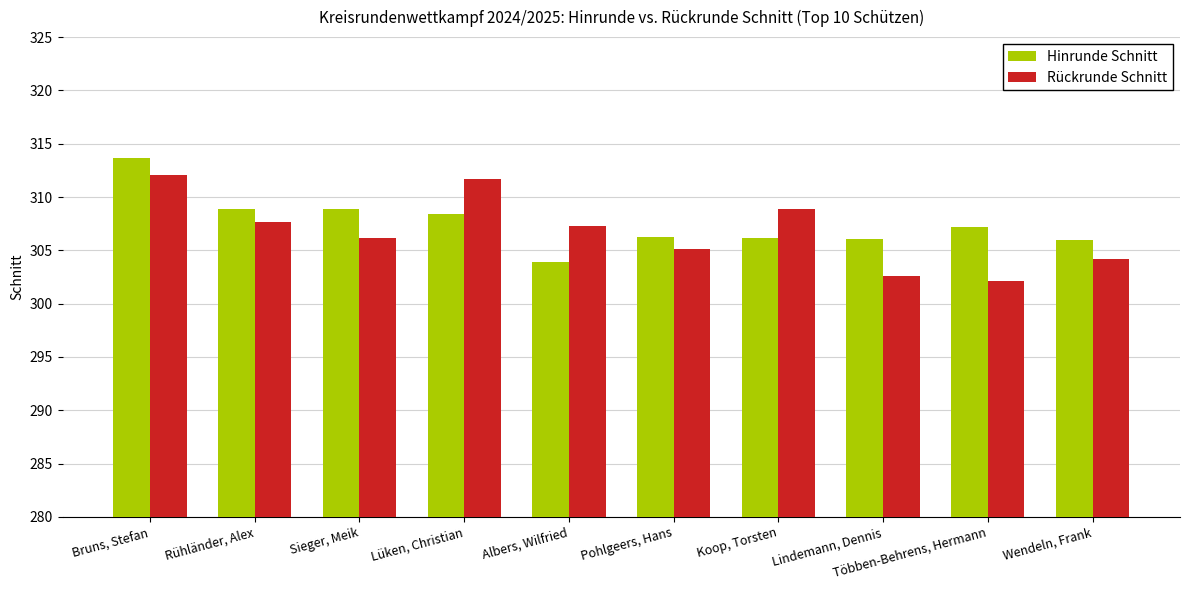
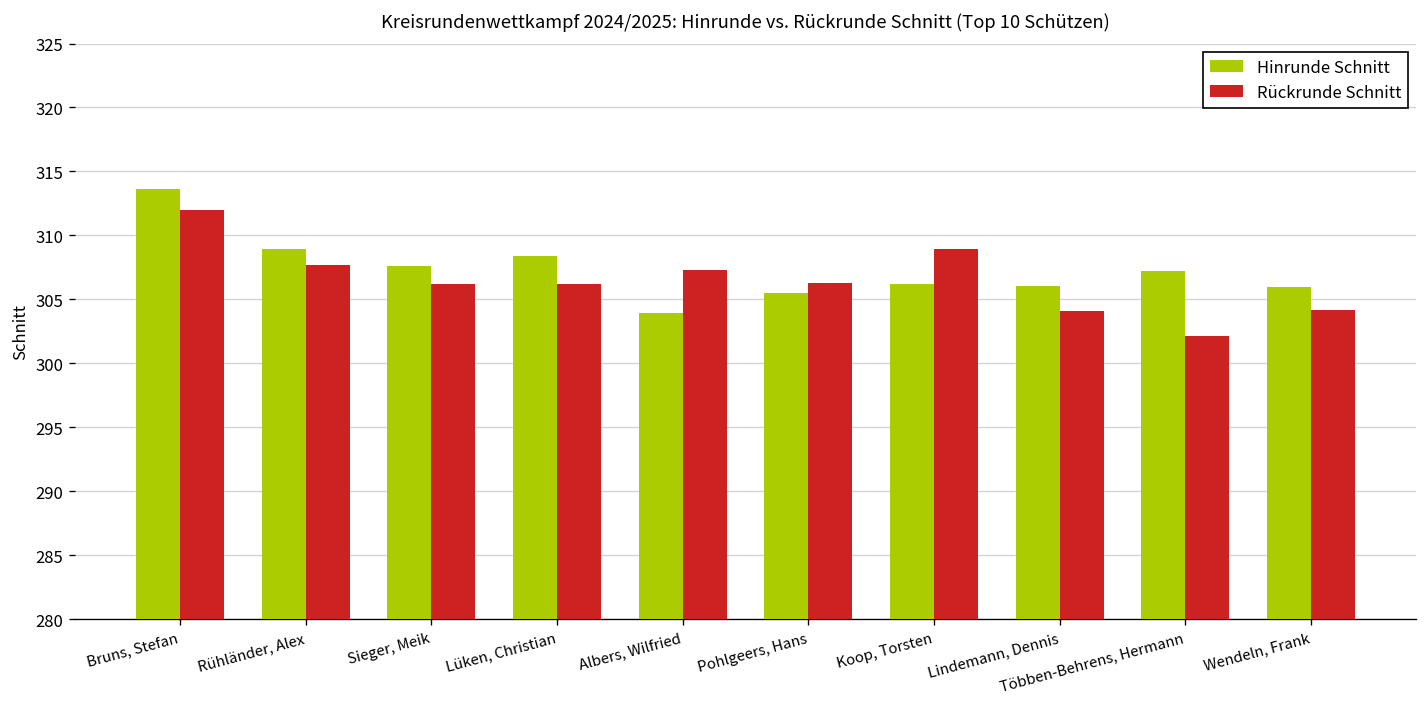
  {
    "Hinrunde Schnitt": {
      "Bruns, Stefan": 313.7,
      "Rühländer, Alex": 308.9,
-     "Sieger, Meik": 308.9,
+     "Sieger, Meik": 307.6,
      "Lüken, Christian": 308.4,
      "Albers, Wilfried": 303.9,
-     "Pohlgeers, Hans": 306.3,
+     "Pohlgeers, Hans": 305.5,
      "Koop, Torsten": 306.2,
      "Lindemann, Dennis": 306.0,
      "Többen-Behrens, Hermann": 307.2,
      "Wendeln, Frank": 305.9
    },
    "Rückrunde Schnitt": {
      "Bruns, Stefan": 312.0,
      "Rühländer, Alex": 307.7,
      "Sieger, Meik": 306.2,
-     "Lüken, Christian": 311.7,
+     "Lüken, Christian": 306.2,
      "Albers, Wilfried": 307.3,
-     "Pohlgeers, Hans": 305.1,
+     "Pohlgeers, Hans": 306.3,
      "Koop, Torsten": 308.9,
-     "Lindemann, Dennis": 302.6,
+     "Lindemann, Dennis": 304.1,
      "Többen-Behrens, Hermann": 302.1,
      "Wendeln, Frank": 304.2
    }
  }
